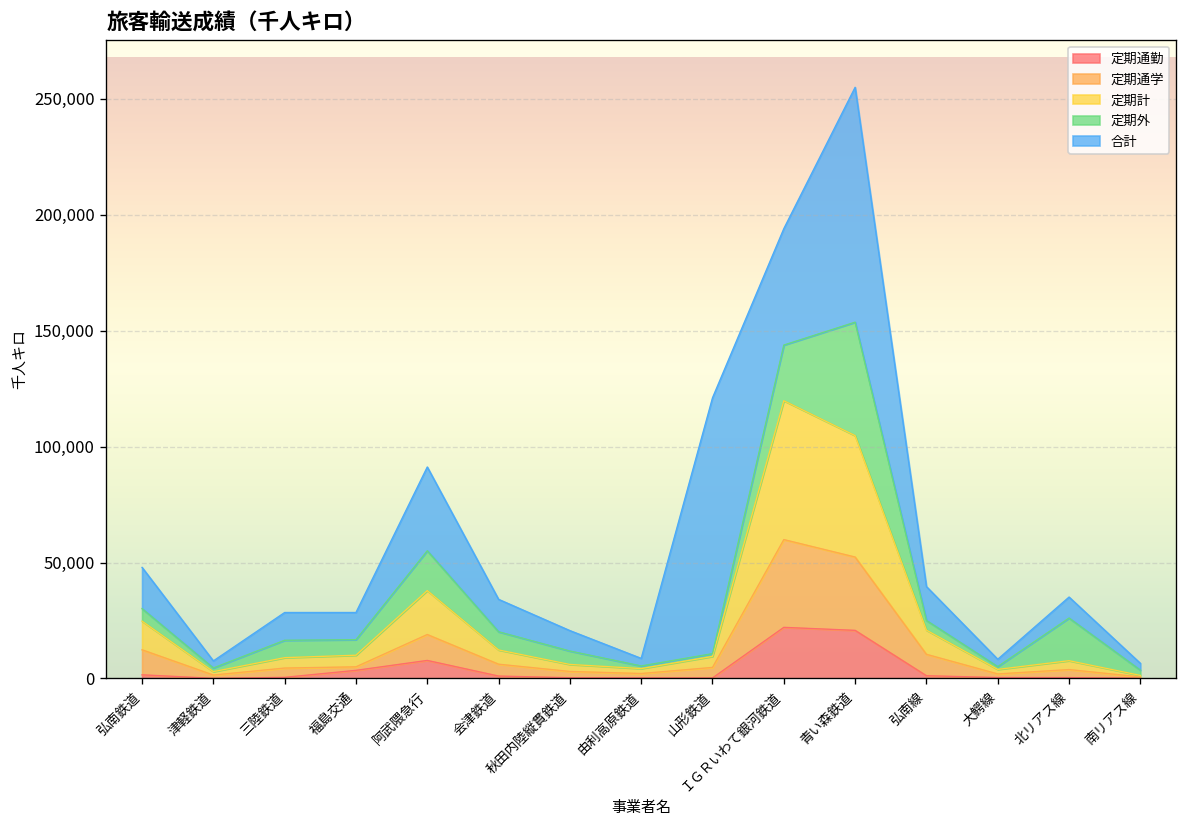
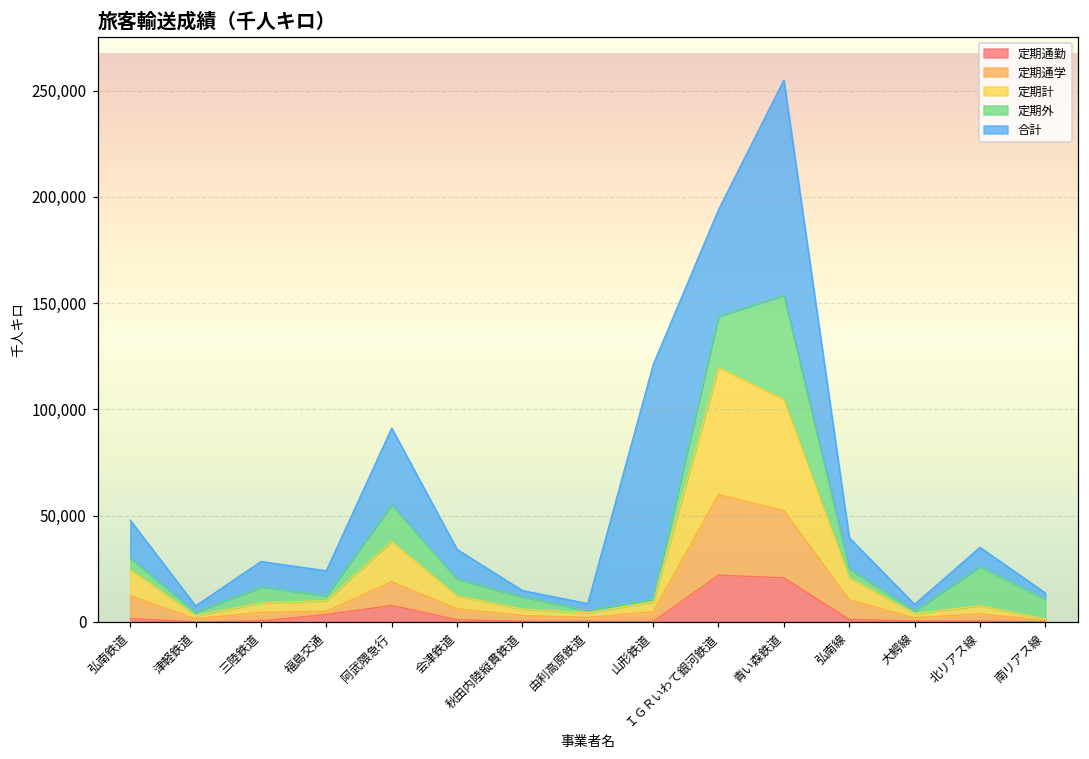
  {
    "定期通勤": {
      "弘南鉄道": "2,000",
      "津軽鉄道": "0",
      "三陸鉄道": "0",
      "福島交通": "3,000",
      "阿武隈急行": "8,000",
      "会津鉄道": "1,000",
      "秋田内陸縦貫鉄道": "0",
      "由利高原鉄道": "0",
      "山形鉄道": "0",
      "ＩＧＲいわて銀河鉄道": "22,000",
      "青い森鉄道": "21,000",
      "弘南線": "1,000",
      "大鰐線": "0",
      "北リアス線": "0"
    },
    "定期外": {
      "弘南鉄道": "5,000",
      "津軽鉄道": "2,000",
      "三陸鉄道": "7,000",
-     "福島交通": "7,000",
+     "福島交通": "2,000",
      "阿武隈急行": "17,000",
      "会津鉄道": "8,000",
      "秋田内陸縦貫鉄道": "6,000",
      "ＩＧＲいわて銀河鉄道": "24,000",
      "青い森鉄道": "49,000",
      "弘南線": "4,000",
      "北リアス線": "18,000",
-     "南リアス線": "2,000"
+     "南リアス線": "9,000"
    },
    "合計": {
      "弘南鉄道": "18,000",
      "津軽鉄道": "3,000",
      "三陸鉄道": "12,000",
      "福島交通": "12,000",
      "阿武隈急行": "36,000",
      "会津鉄道": "14,000",
-     "秋田内陸縦貫鉄道": "9,000",
+     "秋田内陸縦貫鉄道": "3,000",
      "由利高原鉄道": "3,000",
      "山形鉄道": "110,000",
      "ＩＧＲいわて銀河鉄道": "50,000",
      "青い森鉄道": "101,000",
      "弘南線": "15,000",
      "大鰐線": "3,000",
      "北リアス線": "9,000",
      "南リアス線": "3,000"
    }
  }
